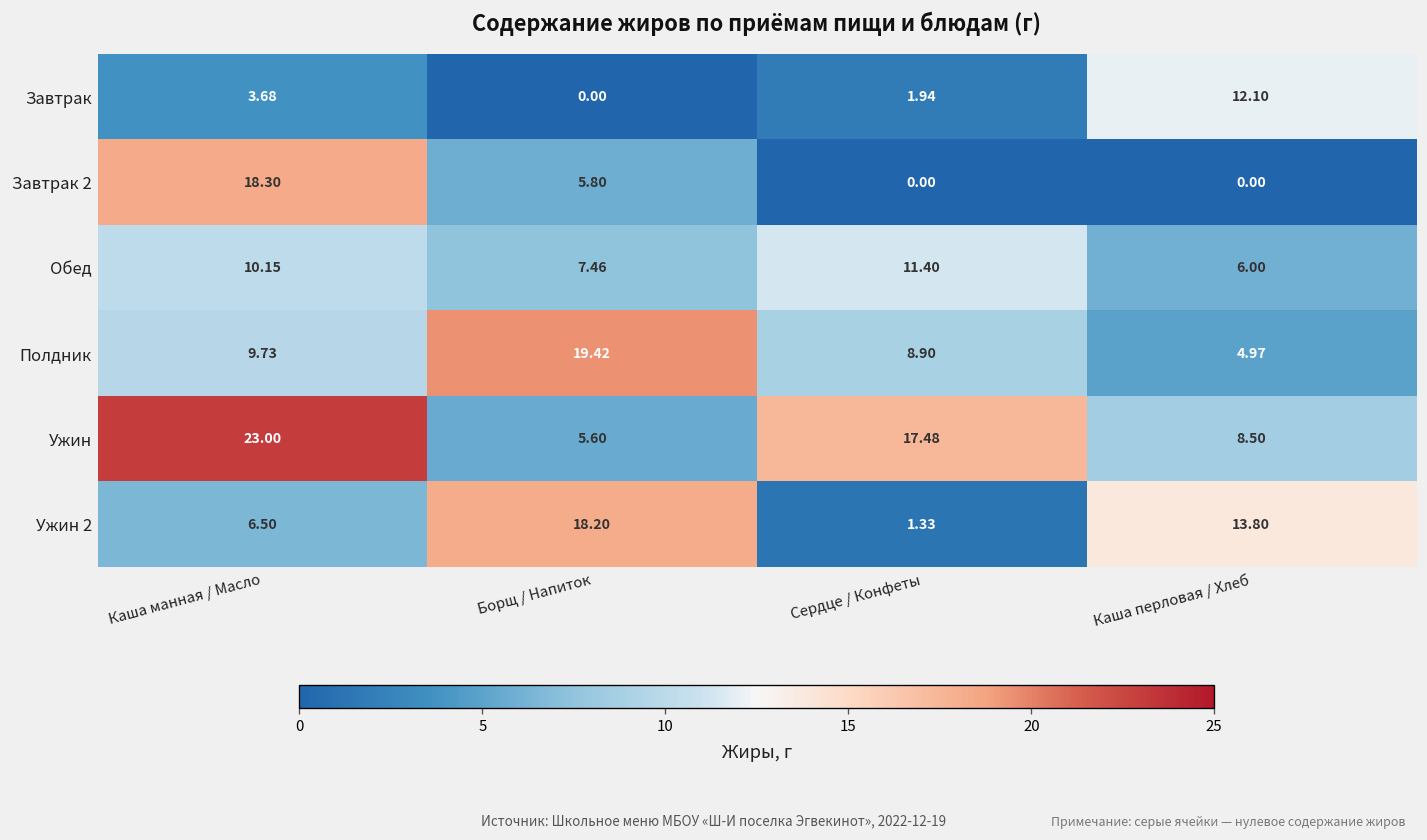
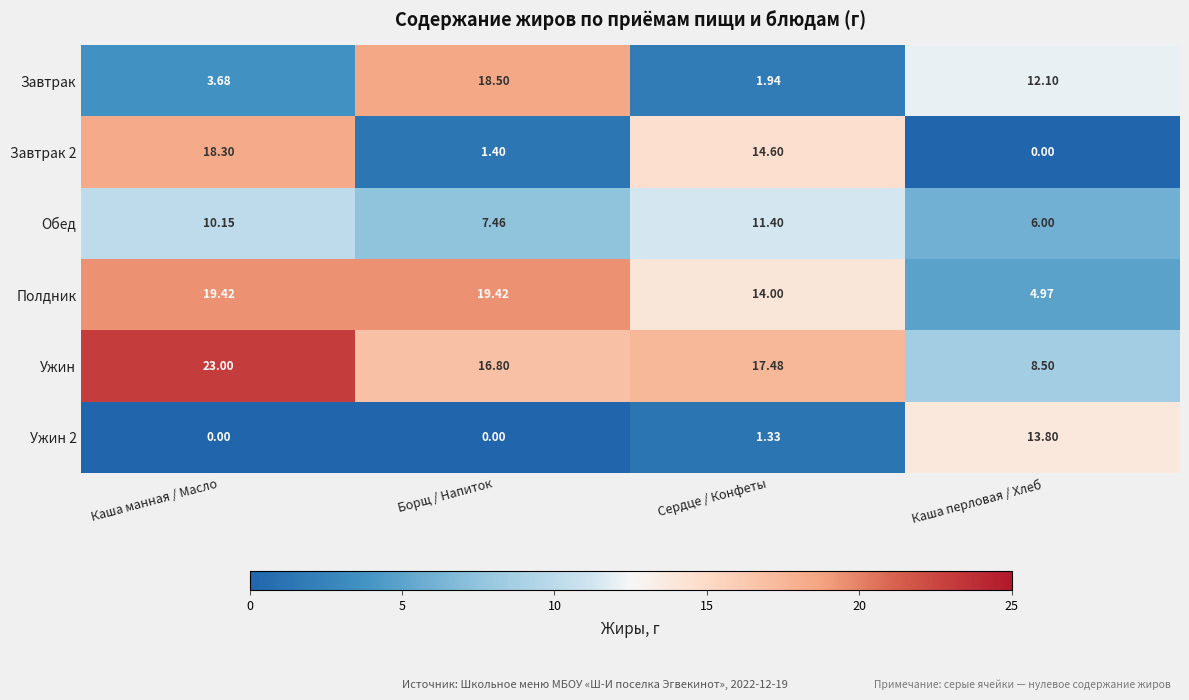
  {
    "Завтрак": {
      "Каша манная / Масло": 3.68,
-     "Борщ / Напиток": 0.00,
+     "Борщ / Напиток": 18.50,
      "Сердце / Конфеты": 1.94,
      "Каша перловая / Хлеб": 12.10
    },
    "Завтрак 2": {
      "Каша манная / Масло": 18.30,
-     "Борщ / Напиток": 5.80,
-     "Сердце / Конфеты": 0.00,
+     "Борщ / Напиток": 1.40,
+     "Сердце / Конфеты": 14.60,
      "Каша перловая / Хлеб": 0.00
    },
    "Обед": {
      "Каша манная / Масло": 10.15,
      "Борщ / Напиток": 7.46,
      "Сердце / Конфеты": 11.40,
      "Каша перловая / Хлеб": 6.00
    },
    "Полдник": {
-     "Каша манная / Масло": 9.73,
+     "Каша манная / Масло": 19.42,
      "Борщ / Напиток": 19.42,
-     "Сердце / Конфеты": 8.90,
+     "Сердце / Конфеты": 14.00,
      "Каша перловая / Хлеб": 4.97
    },
    "Ужин": {
      "Каша манная / Масло": 23.00,
-     "Борщ / Напиток": 5.60,
+     "Борщ / Напиток": 16.80,
      "Сердце / Конфеты": 17.48,
      "Каша перловая / Хлеб": 8.50
    },
    "Ужин 2": {
-     "Каша манная / Масло": 6.50,
-     "Борщ / Напиток": 18.20,
+     "Каша манная / Масло": 0.00,
+     "Борщ / Напиток": 0.00,
      "Сердце / Конфеты": 1.33,
      "Каша перловая / Хлеб": 13.80
    }
  }
